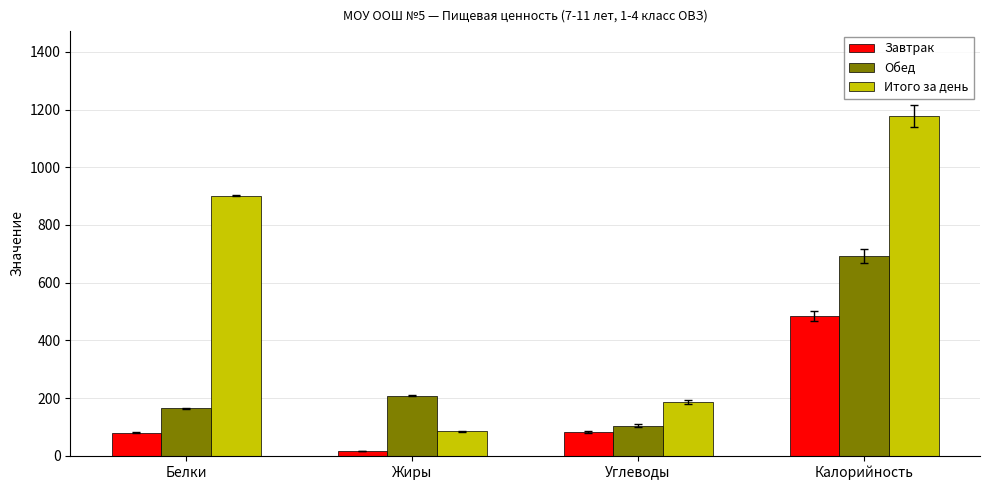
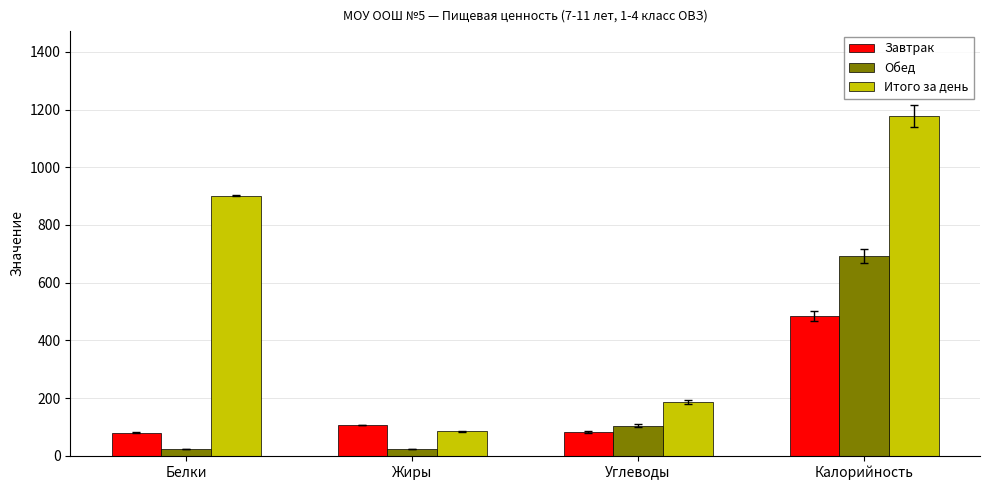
  {
    "Завтрак": {
      "Белки": 80,
-     "Жиры": 20,
+     "Жиры": 110,
      "Углеводы": 80,
      "Калорийность": 480
    },
    "Обед": {
-     "Белки": 160,
-     "Жиры": 210,
+     "Белки": 20,
+     "Жиры": 20,
      "Углеводы": 100,
      "Калорийность": 690
    },
    "Итого за день": {
      "Белки": 900,
      "Жиры": 90,
      "Углеводы": 190,
      "Калорийность": 1180
    }
  }
